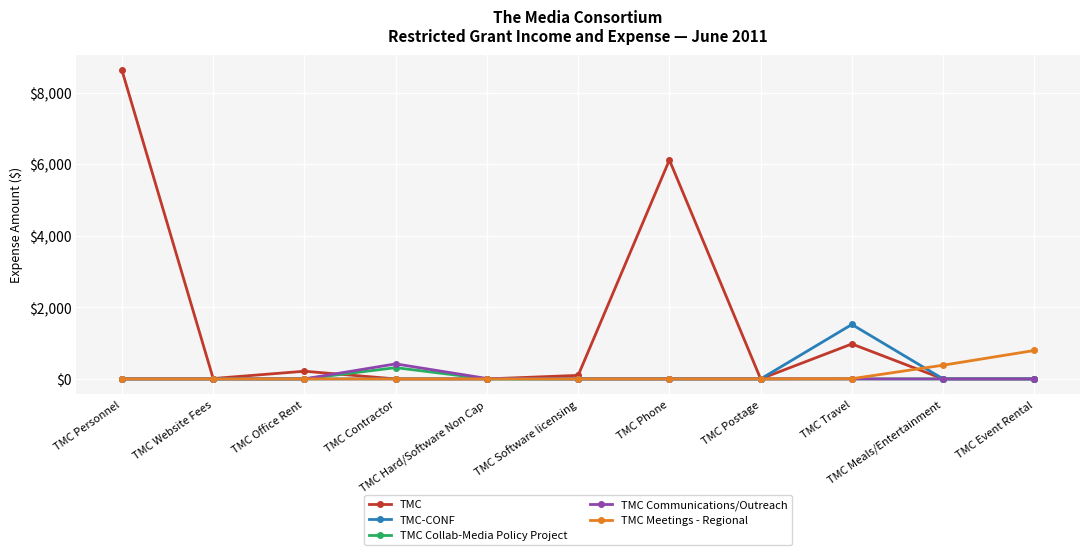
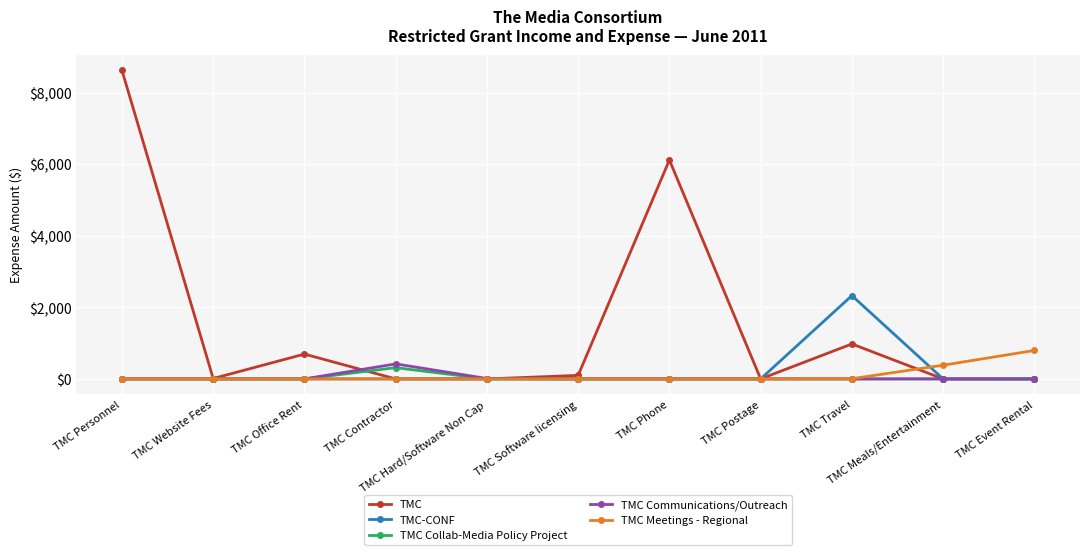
  {
    "TMC": {
      "TMC Personnel": "$8,600",
-     "TMC Office Rent": "$200",
+     "TMC Office Rent": "$700",
      "TMC Software licensing": "$100",
      "TMC Phone": "$6,100",
      "TMC Travel": "$1,000"
    },
    "TMC-CONF": {
-     "TMC Travel": "$1,500"
+     "TMC Travel": "$2,300"
    },
    "TMC Collab-Media Policy Project": {
      "TMC Contractor": "$300"
    },
    "TMC Communications/Outreach": {
      "TMC Contractor": "$400"
    },
    "TMC Meetings - Regional": {
      "TMC Meals/Entertainment": "$400",
      "TMC Event Rental": "$800"
    }
  }
